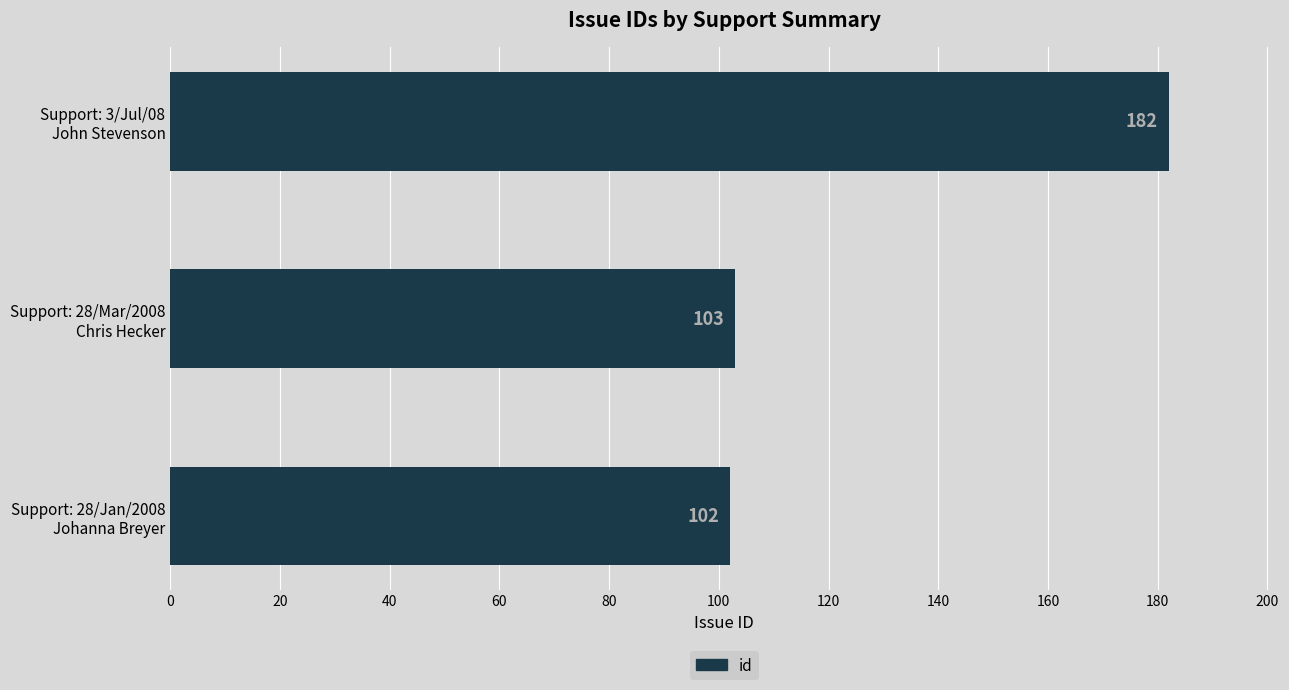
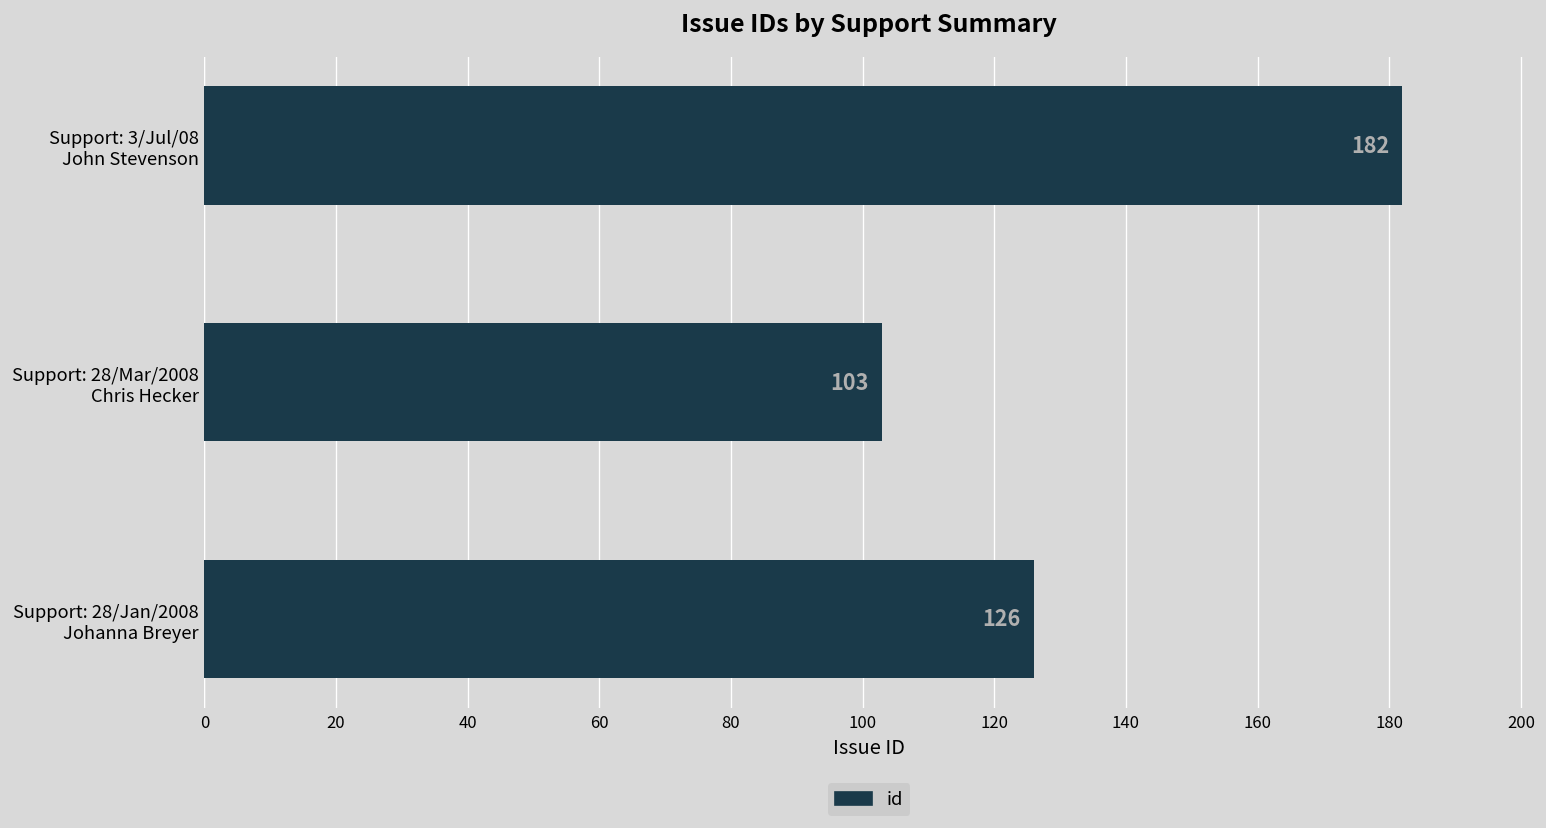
  {
    "Support: 3/Jul/08 John Stevenson": 182,
    "Support: 28/Mar/2008 Chris Hecker": 103,
-   "Support: 28/Jan/2008 Johanna Breyer": 102
+   "Support: 28/Jan/2008 Johanna Breyer": 126
  }
